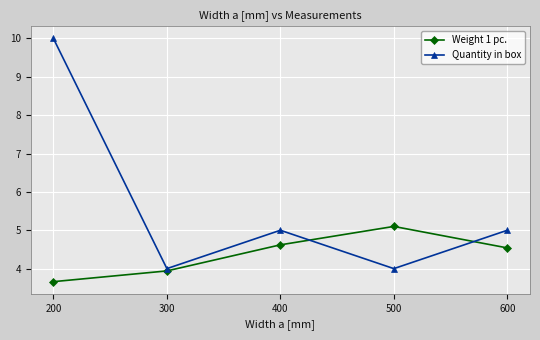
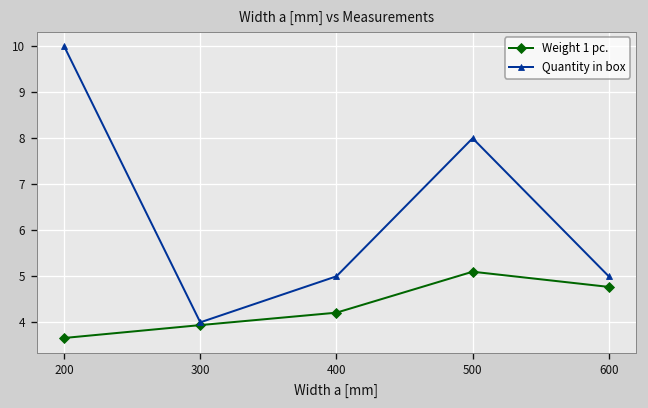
  {
    "Weight 1 pc.": {
      "200": 3.7,
-     "400": 4.6,
+     "400": 4.2,
      "500": 5.1,
-     "600": 4.5
+     "600": 4.8
    },
    "Quantity in box": {
      "200": 10,
      "400": 5,
-     "500": 4,
+     "500": 8,
      "600": 5
    }
  }
